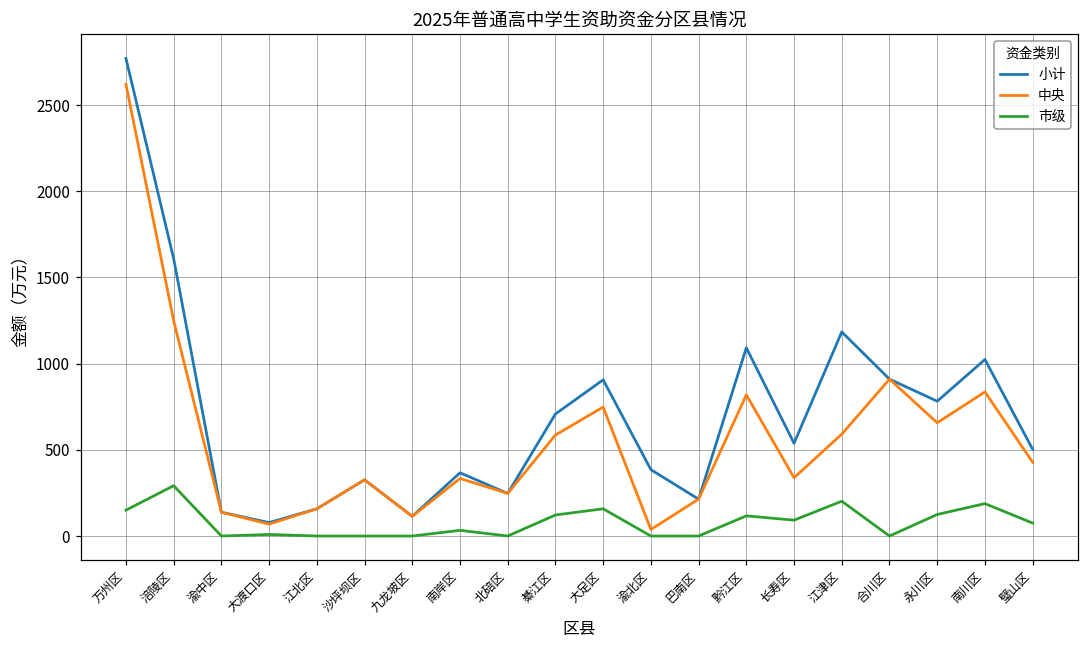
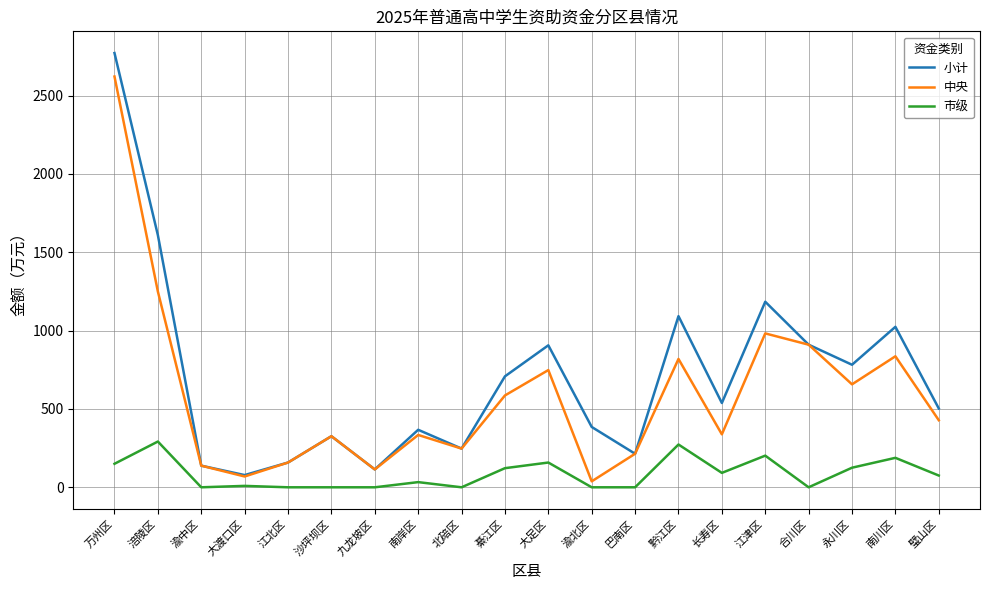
  {
    "小计": {
      "万州区": 2770,
      "涪陵区": 1610,
      "南岸区": 370,
      "綦江区": 710,
      "大足区": 910,
      "渝北区": 390,
      "黔江区": 1090,
      "长寿区": 540,
      "江津区": 1180,
      "永川区": 780,
      "南川区": 1020,
      "璧山区": 500
    },
    "中央": {
      "万州区": 2620,
      "涪陵区": 1250,
      "南岸区": 330,
      "綦江区": 590,
      "大足区": 750,
      "渝北区": 40,
      "黔江区": 820,
      "长寿区": 340,
-     "江津区": 590,
+     "江津区": 980,
      "永川区": 660,
      "南川区": 840,
      "璧山区": 430
    },
    "市级": {
      "万州区": 150,
      "涪陵区": 290,
      "渝中区": 0,
      "大渡口区": 10,
      "江北区": 0,
      "沙坪坝区": 0,
      "九龙坡区": 0,
      "南岸区": 30,
      "北碚区": 0,
      "綦江区": 120,
      "大足区": 160,
      "渝北区": 0,
      "巴南区": 0,
-     "黔江区": 120,
+     "黔江区": 270,
      "长寿区": 90,
      "江津区": 200,
      "合川区": 0,
      "永川区": 130,
      "南川区": 190,
      "璧山区": 80
    }
  }
